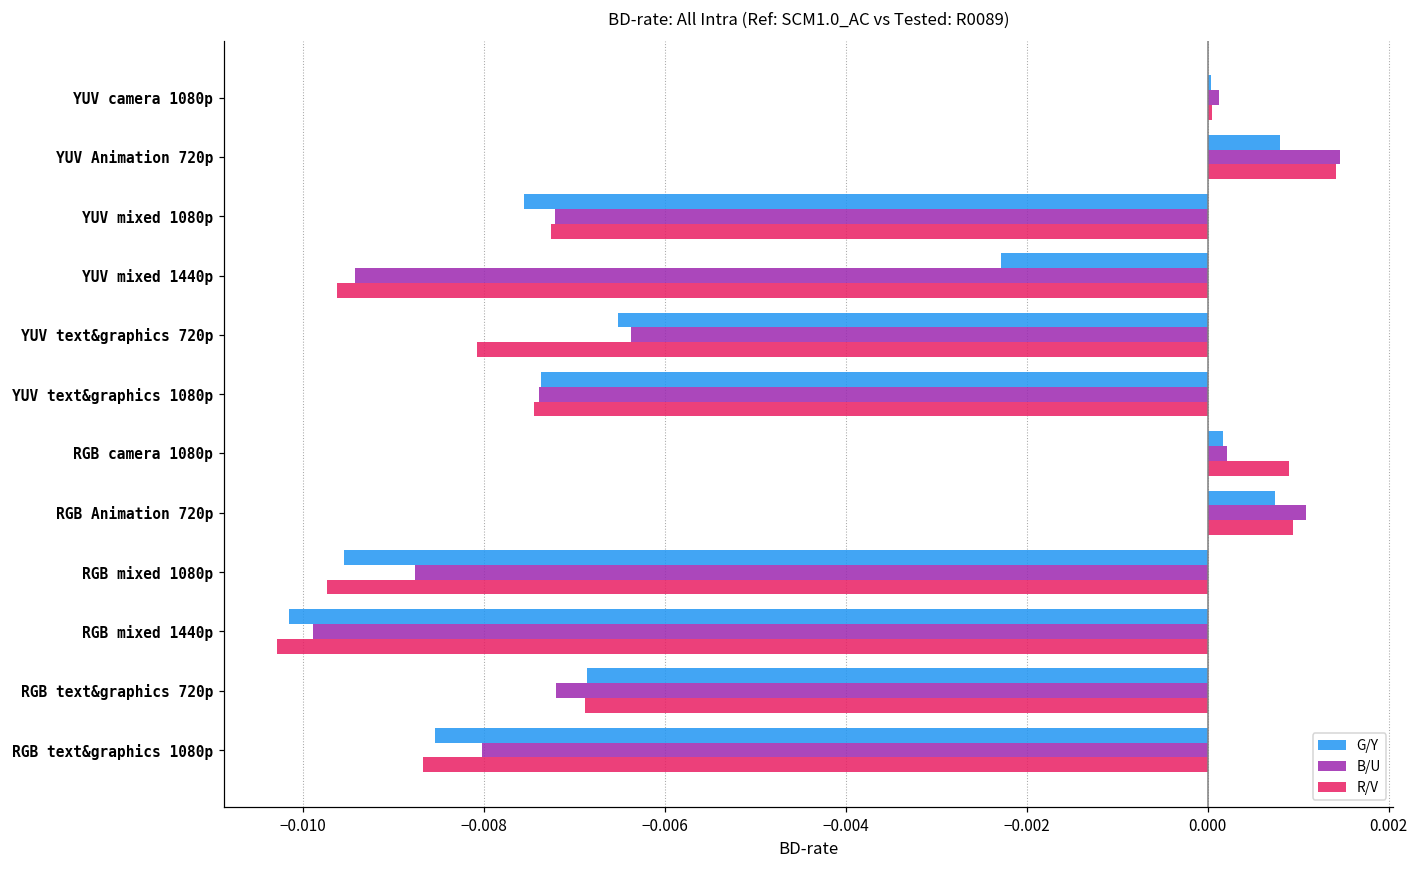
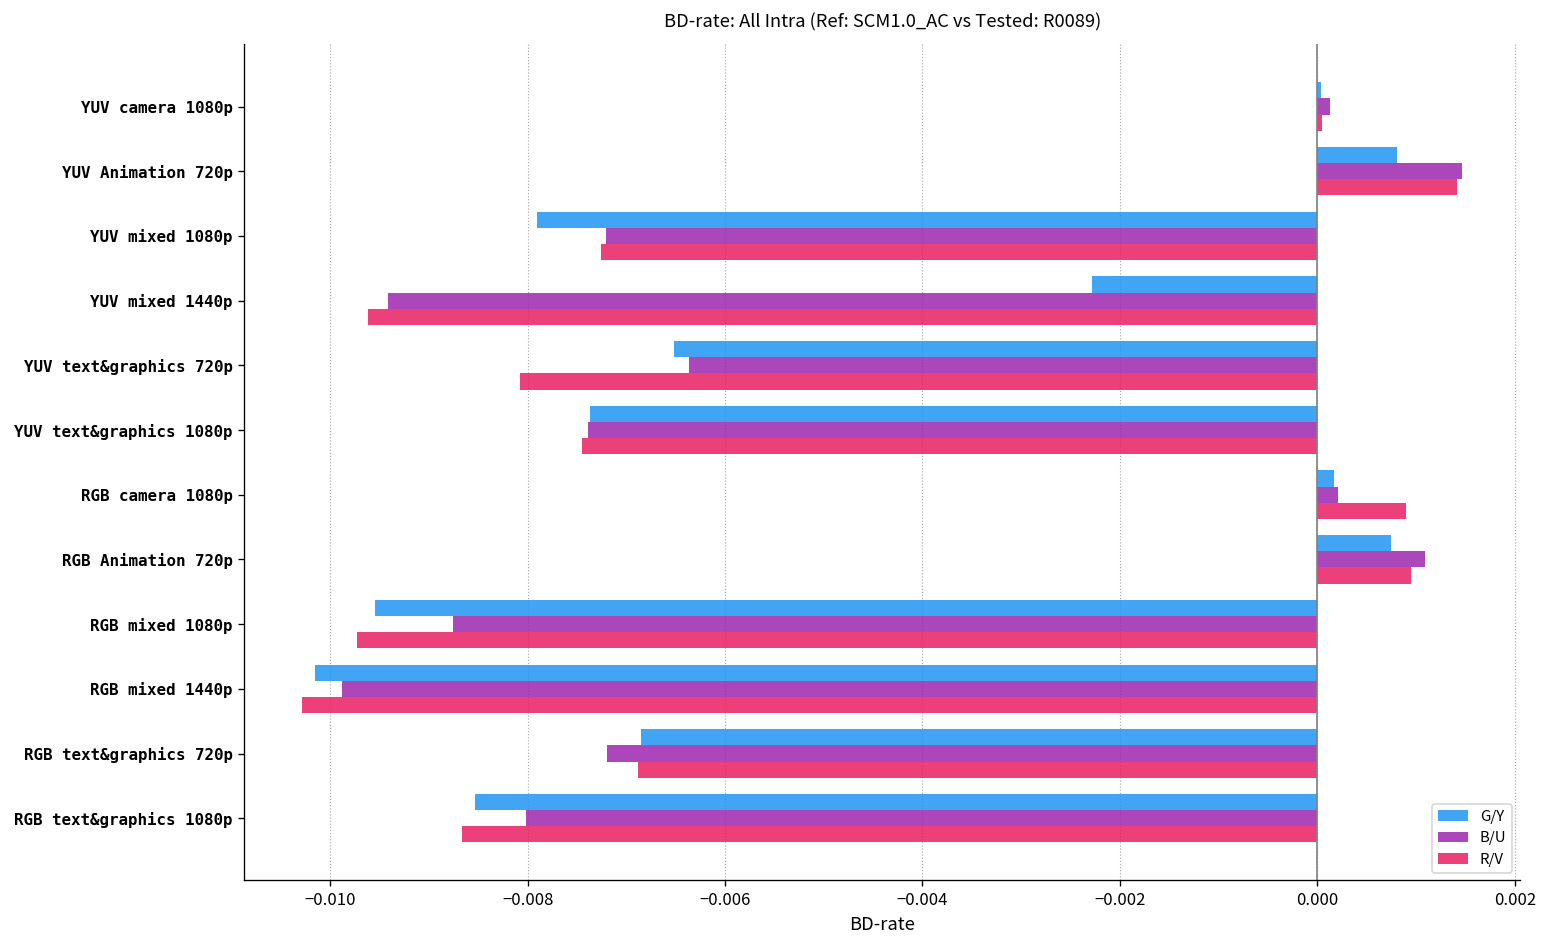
  {
    "G/Y": {
      "YUV camera 1080p": 0.0000,
      "YUV Animation 720p": 0.0008,
-     "YUV mixed 1080p": -0.0076,
+     "YUV mixed 1080p": -0.0079,
      "YUV mixed 1440p": -0.0023,
      "YUV text&graphics 720p": -0.0065,
      "YUV text&graphics 1080p": -0.0074,
      "RGB camera 1080p": 0.0002,
      "RGB Animation 720p": 0.0007,
      "RGB mixed 1080p": -0.0095,
      "RGB mixed 1440p": -0.0102,
      "RGB text&graphics 720p": -0.0069,
      "RGB text&graphics 1080p": -0.0085
    },
    "B/U": {
      "YUV camera 1080p": 0.0001,
      "YUV Animation 720p": 0.0015,
      "YUV mixed 1080p": -0.0072,
      "YUV mixed 1440p": -0.0094,
      "YUV text&graphics 720p": -0.0064,
      "YUV text&graphics 1080p": -0.0074,
      "RGB camera 1080p": 0.0002,
      "RGB Animation 720p": 0.0011,
      "RGB mixed 1080p": -0.0088,
      "RGB mixed 1440p": -0.0099,
      "RGB text&graphics 720p": -0.0072,
      "RGB text&graphics 1080p": -0.0080
    },
    "R/V": {
      "YUV camera 1080p": 0.0000,
      "YUV Animation 720p": 0.0014,
      "YUV mixed 1080p": -0.0073,
      "YUV mixed 1440p": -0.0096,
      "YUV text&graphics 720p": -0.0081,
      "YUV text&graphics 1080p": -0.0074,
      "RGB camera 1080p": 0.0009,
      "RGB Animation 720p": 0.0009,
      "RGB mixed 1080p": -0.0097,
      "RGB mixed 1440p": -0.0103,
      "RGB text&graphics 720p": -0.0069,
      "RGB text&graphics 1080p": -0.0087
    }
  }
